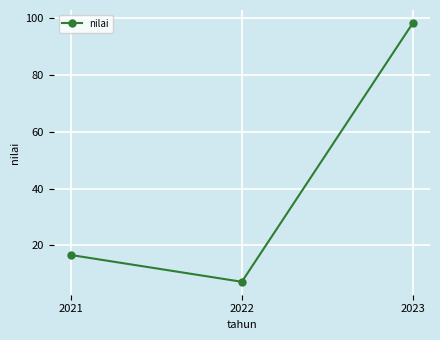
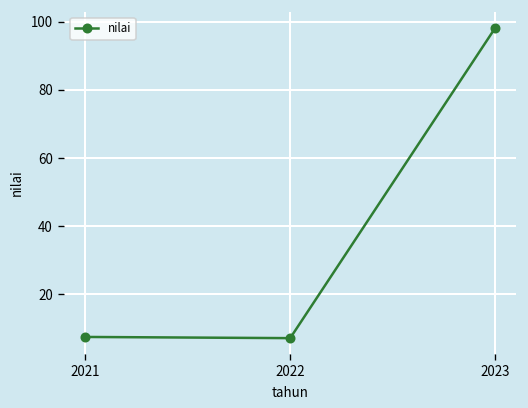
  {
-   "2021": 17,
+   "2021": 8,
    "2022": 7,
    "2023": 98
  }
